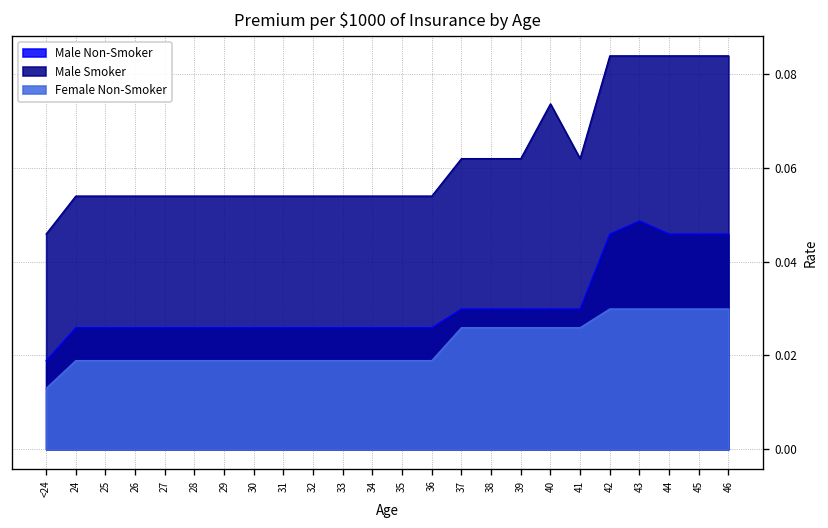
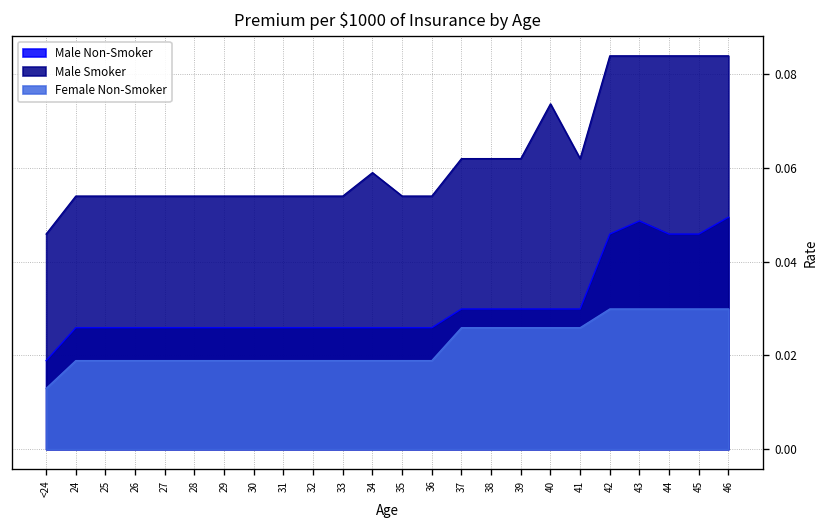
  {
    "Male Non-Smoker": {
      "<24": 0.019,
      "24": 0.026,
      "25": 0.026,
      "26": 0.026,
      "27": 0.026,
      "28": 0.026,
      "29": 0.026,
      "30": 0.026,
      "31": 0.026,
      "32": 0.026,
      "33": 0.026,
      "34": 0.026,
      "35": 0.026,
      "36": 0.026,
      "37": 0.030,
      "38": 0.030,
      "39": 0.030,
      "40": 0.030,
      "41": 0.030,
      "42": 0.046,
      "43": 0.049,
      "44": 0.046,
      "45": 0.046,
-     "46": 0.046
+     "46": 0.050
    },
    "Male Smoker": {
      "<24": 0.046,
      "24": 0.054,
      "25": 0.054,
      "26": 0.054,
      "27": 0.054,
      "28": 0.054,
      "29": 0.054,
      "30": 0.054,
      "31": 0.054,
      "32": 0.054,
      "33": 0.054,
-     "34": 0.054,
+     "34": 0.059,
      "35": 0.054,
      "36": 0.054,
      "37": 0.062,
      "38": 0.062,
      "39": 0.062,
      "40": 0.074,
      "41": 0.062,
      "42": 0.084,
      "43": 0.084,
      "44": 0.084,
      "45": 0.084,
      "46": 0.084
    },
    "Female Non-Smoker": {
      "<24": 0.013,
      "24": 0.019,
      "25": 0.019,
      "26": 0.019,
      "27": 0.019,
      "28": 0.019,
      "29": 0.019,
      "30": 0.019,
      "31": 0.019,
      "32": 0.019,
      "33": 0.019,
      "34": 0.019,
      "35": 0.019,
      "36": 0.019,
      "37": 0.026,
      "38": 0.026,
      "39": 0.026,
      "40": 0.026,
      "41": 0.026,
      "42": 0.030,
      "43": 0.030,
      "44": 0.030,
      "45": 0.030,
      "46": 0.030
    }
  }
